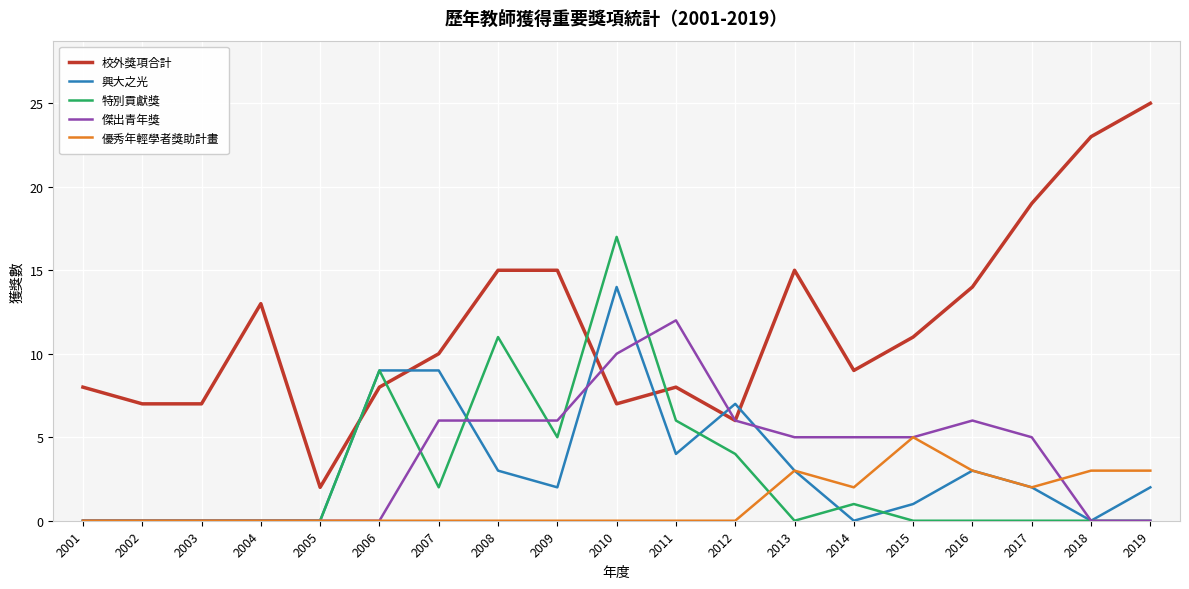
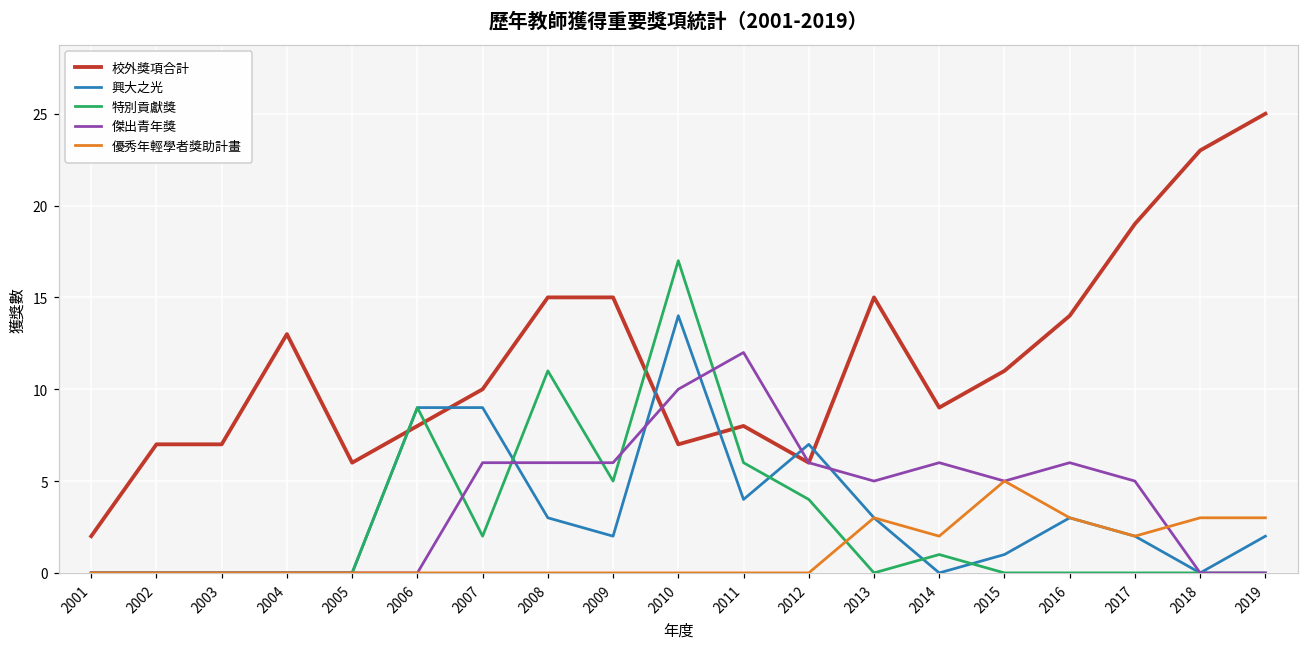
  {
    "校外獎項合計": {
-     "2001": 8,
+     "2001": 2,
      "2002": 7,
      "2003": 7,
      "2004": 13,
-     "2005": 2,
+     "2005": 6,
      "2006": 8,
      "2007": 10,
      "2008": 15,
      "2009": 15,
      "2010": 7,
      "2011": 8,
      "2013": 15,
      "2014": 9,
      "2015": 11,
      "2016": 14,
      "2017": 19,
      "2018": 23,
      "2019": 25
    },
    "興大之光": {
      "2007": 9,
      "2008": 3,
      "2009": 2,
      "2010": 14,
      "2011": 4,
      "2012": 7,
      "2014": 0,
      "2015": 1,
      "2019": 2
    },
    "特別貢獻獎": {
      "2007": 2,
      "2008": 11,
      "2009": 5,
      "2010": 17,
      "2011": 6,
      "2012": 4,
      "2013": 0,
      "2014": 1,
      "2015": 0,
      "2016": 0,
      "2017": 0
    },
    "傑出青年獎": {
      "2007": 6,
      "2008": 6,
      "2009": 6,
      "2010": 10,
      "2011": 12,
      "2013": 5,
-     "2014": 5,
+     "2014": 6,
      "2016": 6,
      "2017": 5
    },
    "優秀年輕學者獎助計畫": {
      "2007": 0,
      "2008": 0,
      "2009": 0,
      "2010": 0,
      "2011": 0,
      "2012": 0,
      "2014": 2,
      "2018": 3,
      "2019": 3
    }
  }
